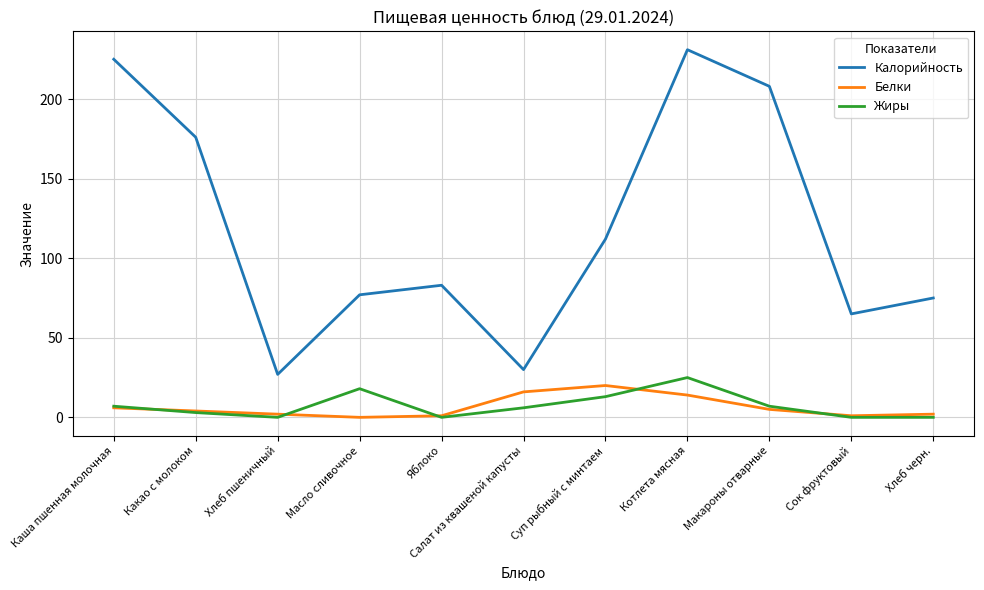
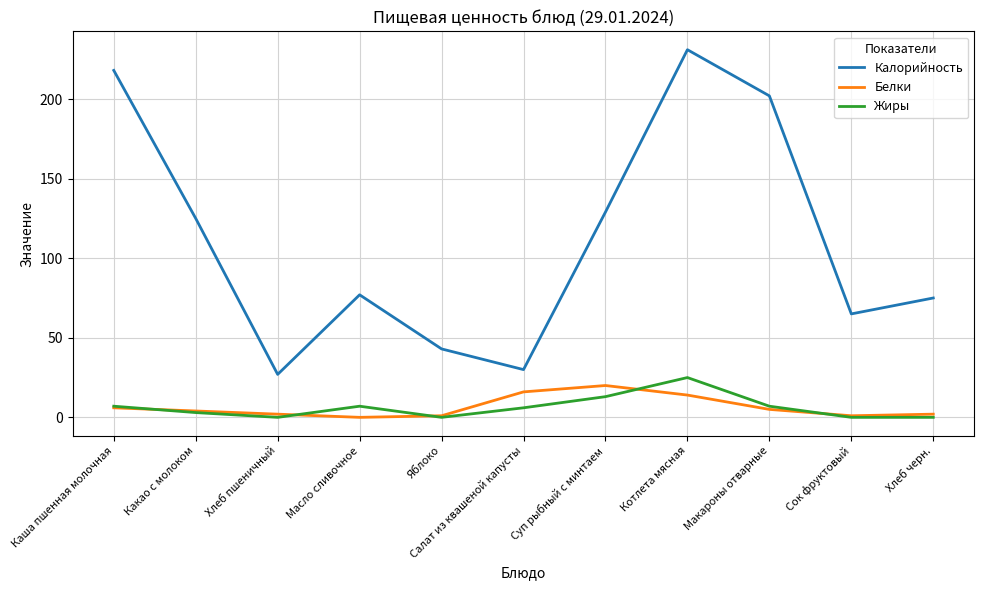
  {
    "Калорийность": {
-     "Каша пшенная молочная": 225,
-     "Какао с молоком": 176,
+     "Каша пшенная молочная": 218,
+     "Какао с молоком": 125,
      "Хлеб пшеничный": 27,
      "Масло сливочное": 77,
-     "Яблоко": 83,
+     "Яблоко": 43,
      "Салат из квашеной капусты": 30,
-     "Суп рыбный с минтаем": 112,
+     "Суп рыбный с минтаем": 129,
      "Котлета мясная": 231,
-     "Макароны отварные": 208,
+     "Макароны отварные": 202,
      "Сок фруктовый": 65,
      "Хлеб черн.": 75
    },
    "Белки": {
      "Хлеб пшеничный": 2,
      "Масло сливочное": 0,
      "Салат из квашеной капусты": 16,
      "Суп рыбный с минтаем": 20,
      "Котлета мясная": 14,
      "Макароны отварные": 5,
      "Хлеб черн.": 2
    },
    "Жиры": {
      "Хлеб пшеничный": 0,
-     "Масло сливочное": 18,
+     "Масло сливочное": 7,
      "Салат из квашеной капусты": 6,
      "Суп рыбный с минтаем": 13,
      "Котлета мясная": 25,
      "Макароны отварные": 7,
      "Хлеб черн.": 0
    }
  }
